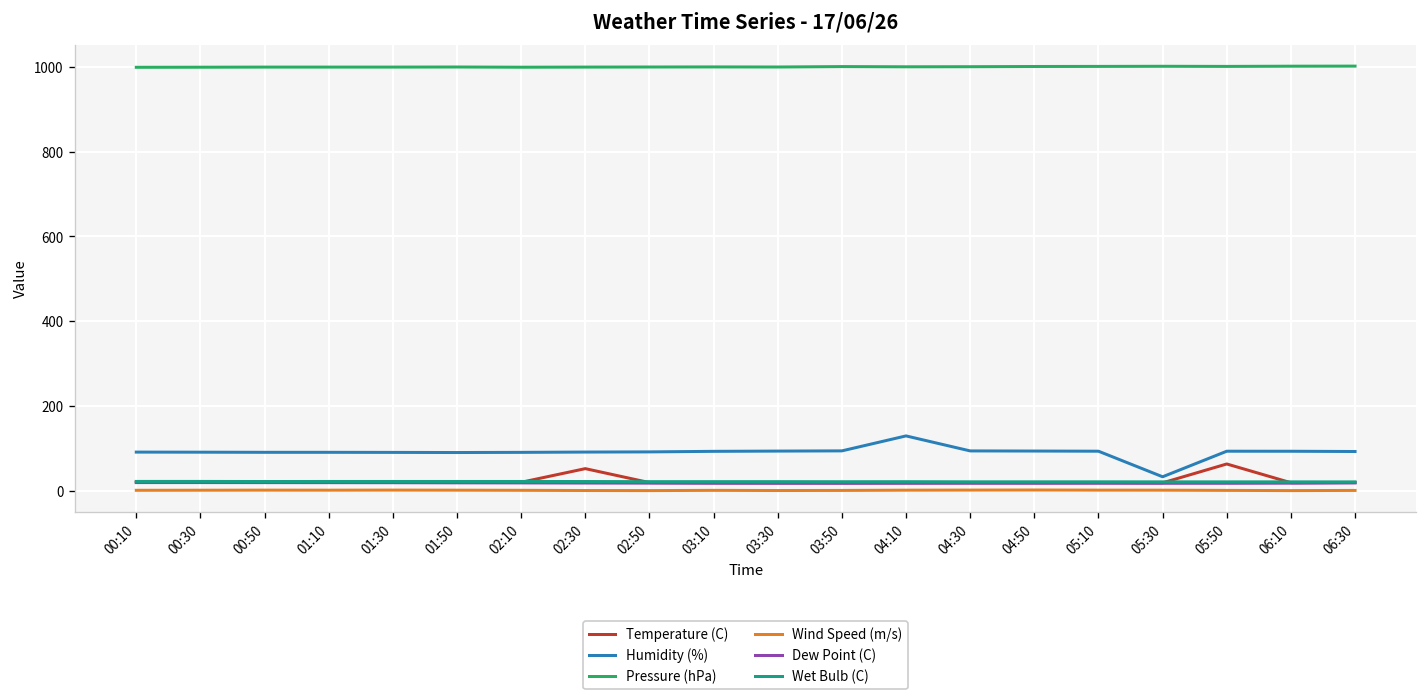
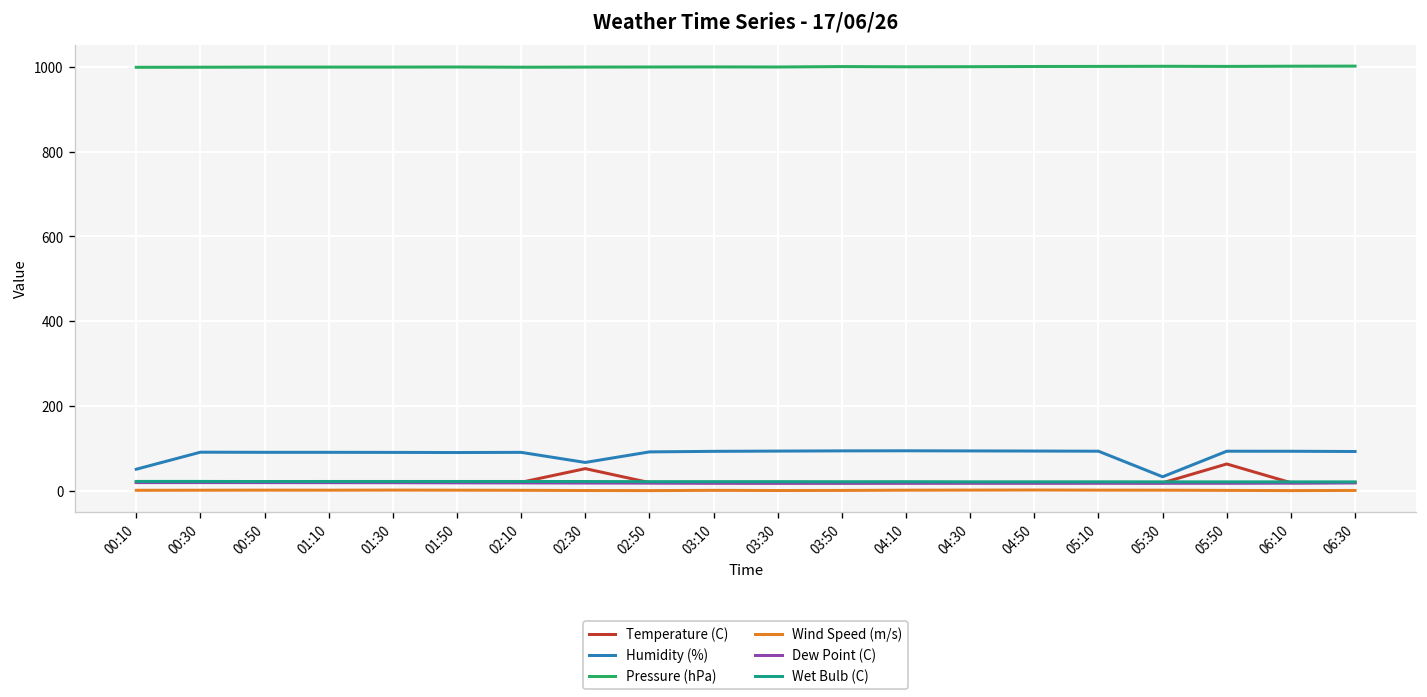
  {
    "Temperature (C)": {
      "02:30": 50,
      "05:50": 60
    },
    "Humidity (%)": {
-     "00:10": 90,
+     "00:10": 50,
      "00:30": 90,
      "00:50": 90,
      "01:10": 90,
      "01:30": 90,
      "01:50": 90,
      "02:10": 90,
-     "02:30": 90,
+     "02:30": 70,
      "02:50": 90,
      "03:10": 90,
      "03:30": 90,
      "03:50": 90,
-     "04:10": 130,
+     "04:10": 90,
      "04:30": 90,
      "04:50": 90,
      "05:10": 90,
      "05:30": 30,
      "05:50": 90,
      "06:10": 90,
      "06:30": 90
    },
    "Wind Speed (m/s)": {
      "00:10": 0,
      "00:30": 0,
      "00:50": 0,
      "01:10": 0,
      "01:30": 0,
      "01:50": 0,
      "02:10": 0,
      "02:30": 0,
      "02:50": 0,
      "03:10": 0,
      "03:30": 0,
      "03:50": 0,
      "04:10": 0,
      "04:30": 0,
      "04:50": 0,
      "05:10": 0,
      "05:30": 0,
      "05:50": 0,
      "06:10": 0,
      "06:30": 0
    }
  }
